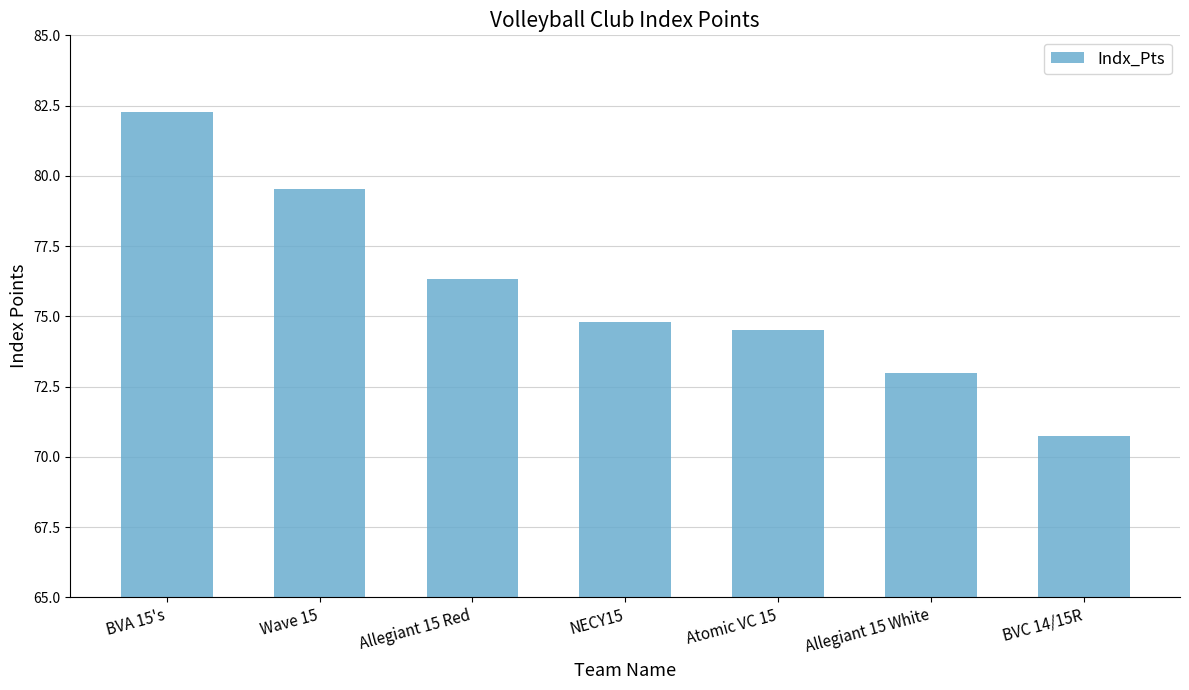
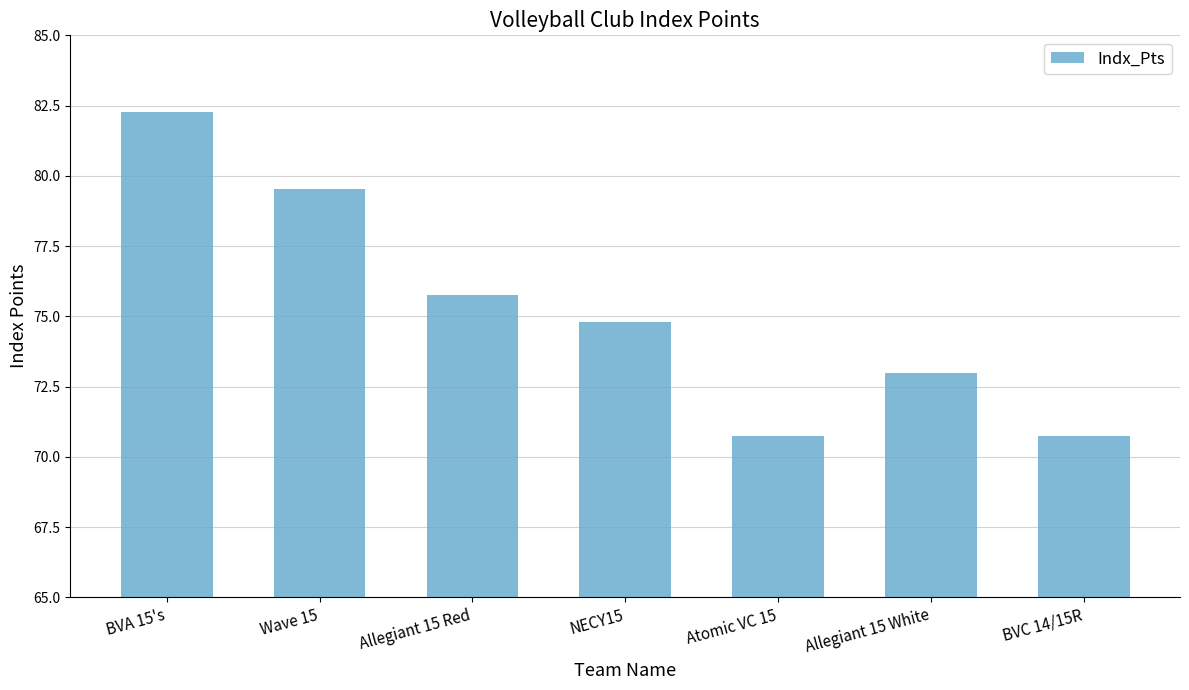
  {
    "BVA 15's": 82.3,
    "Wave 15": 79.5,
-   "Allegiant 15 Red": 76.3,
+   "Allegiant 15 Red": 75.7,
    "NECY15": 74.8,
-   "Atomic VC 15": 74.5,
+   "Atomic VC 15": 70.8,
    "Allegiant 15 White": 73.0,
    "BVC 14/15R": 70.7
  }
